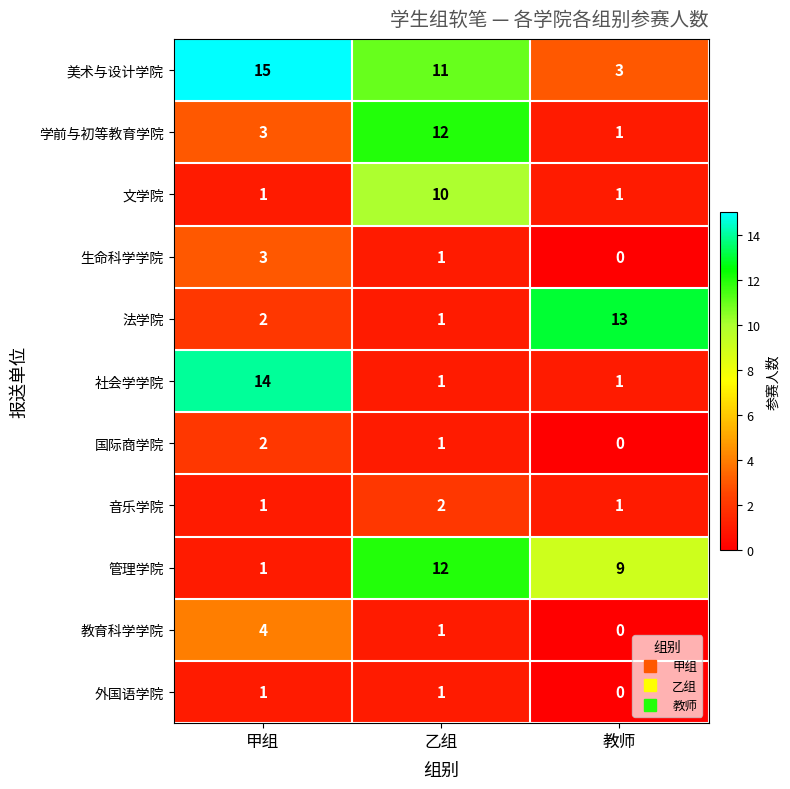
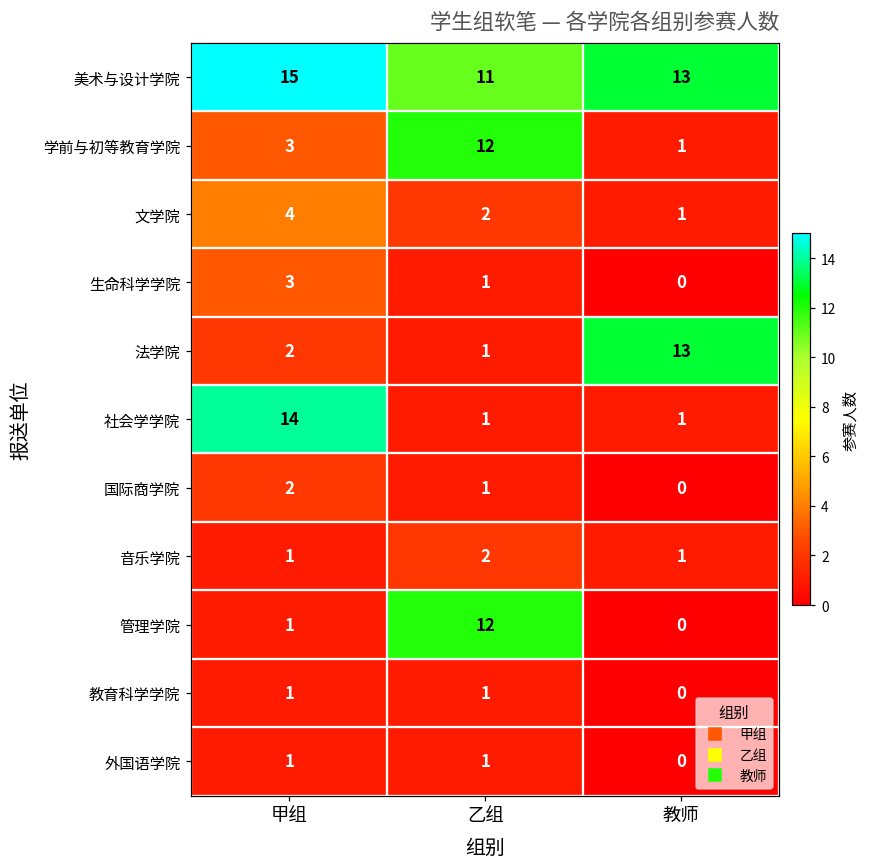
  {
    "美术与设计学院": {
      "甲组": 15,
      "乙组": 11,
-     "教师": 3
+     "教师": 13
    },
    "学前与初等教育学院": {
      "甲组": 3,
      "乙组": 12,
      "教师": 1
    },
    "文学院": {
-     "甲组": 1,
-     "乙组": 10,
+     "甲组": 4,
+     "乙组": 2,
      "教师": 1
    },
    "生命科学学院": {
      "甲组": 3,
      "乙组": 1,
      "教师": 0
    },
    "法学院": {
      "甲组": 2,
      "乙组": 1,
      "教师": 13
    },
    "社会学学院": {
      "甲组": 14,
      "乙组": 1,
      "教师": 1
    },
    "国际商学院": {
      "甲组": 2,
      "乙组": 1,
      "教师": 0
    },
    "音乐学院": {
      "甲组": 1,
      "乙组": 2,
      "教师": 1
    },
    "管理学院": {
      "甲组": 1,
      "乙组": 12,
-     "教师": 9
+     "教师": 0
    },
    "教育科学学院": {
-     "甲组": 4,
+     "甲组": 1,
      "乙组": 1,
      "教师": 0
    },
    "外国语学院": {
      "甲组": 1,
      "乙组": 1,
      "教师": 0
    }
  }
